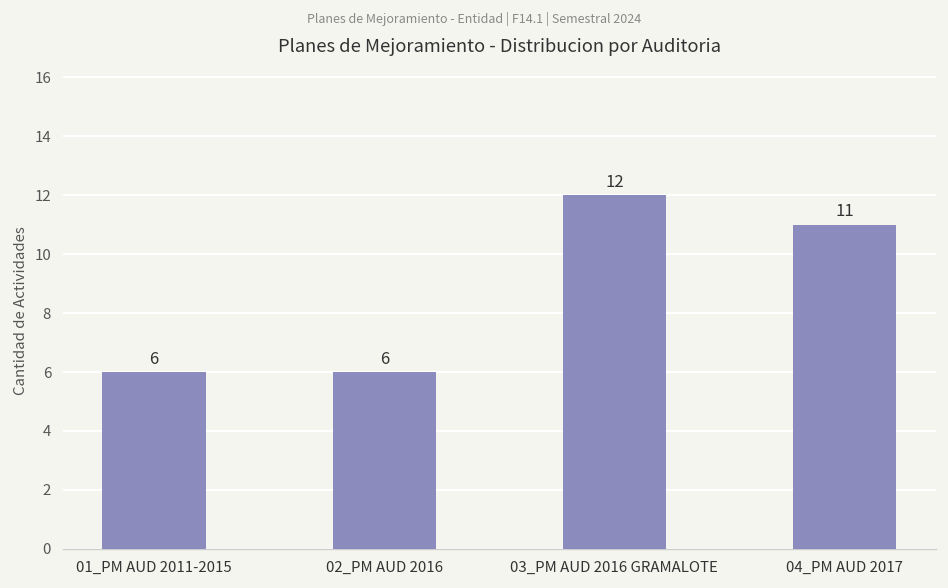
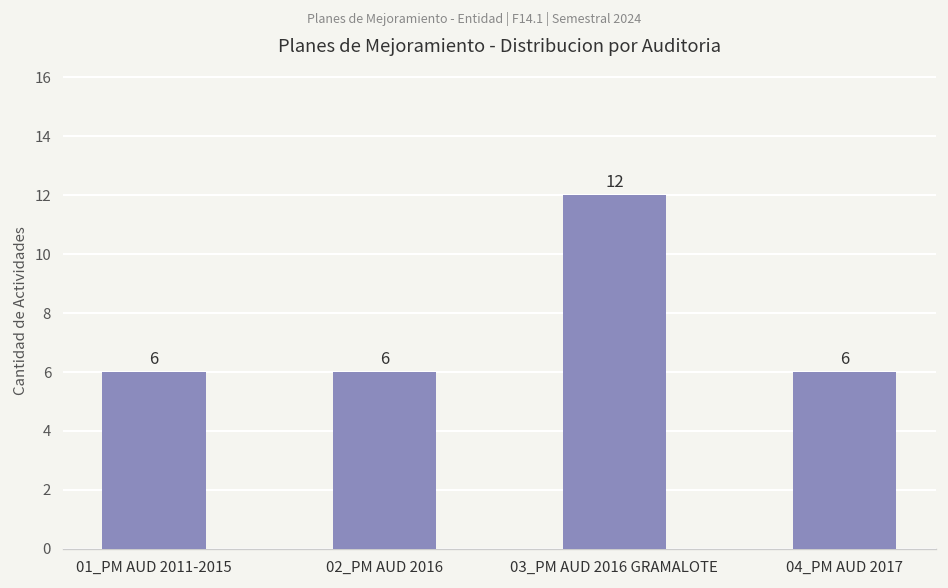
  {
    "01_PM AUD 2011-2015": 6,
    "02_PM AUD 2016": 6,
    "03_PM AUD 2016 GRAMALOTE": 12,
-   "04_PM AUD 2017": 11
+   "04_PM AUD 2017": 6
  }
